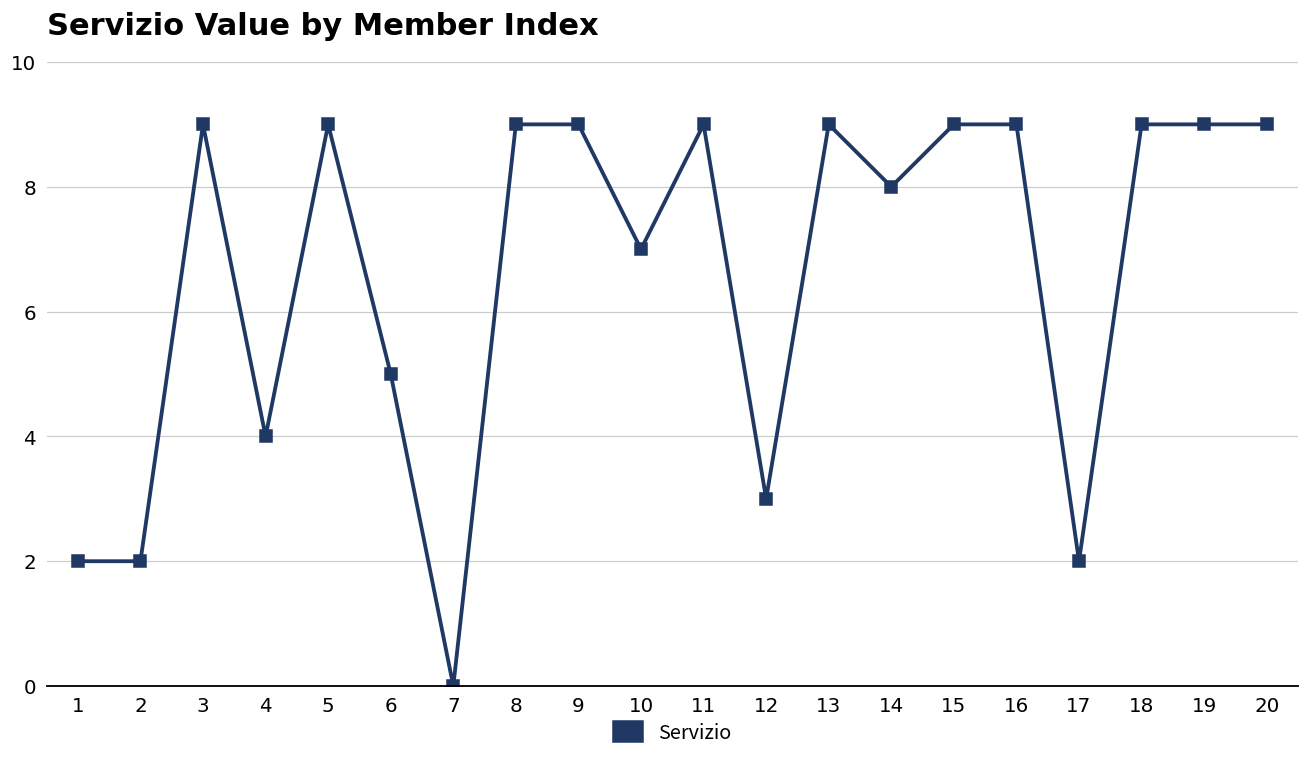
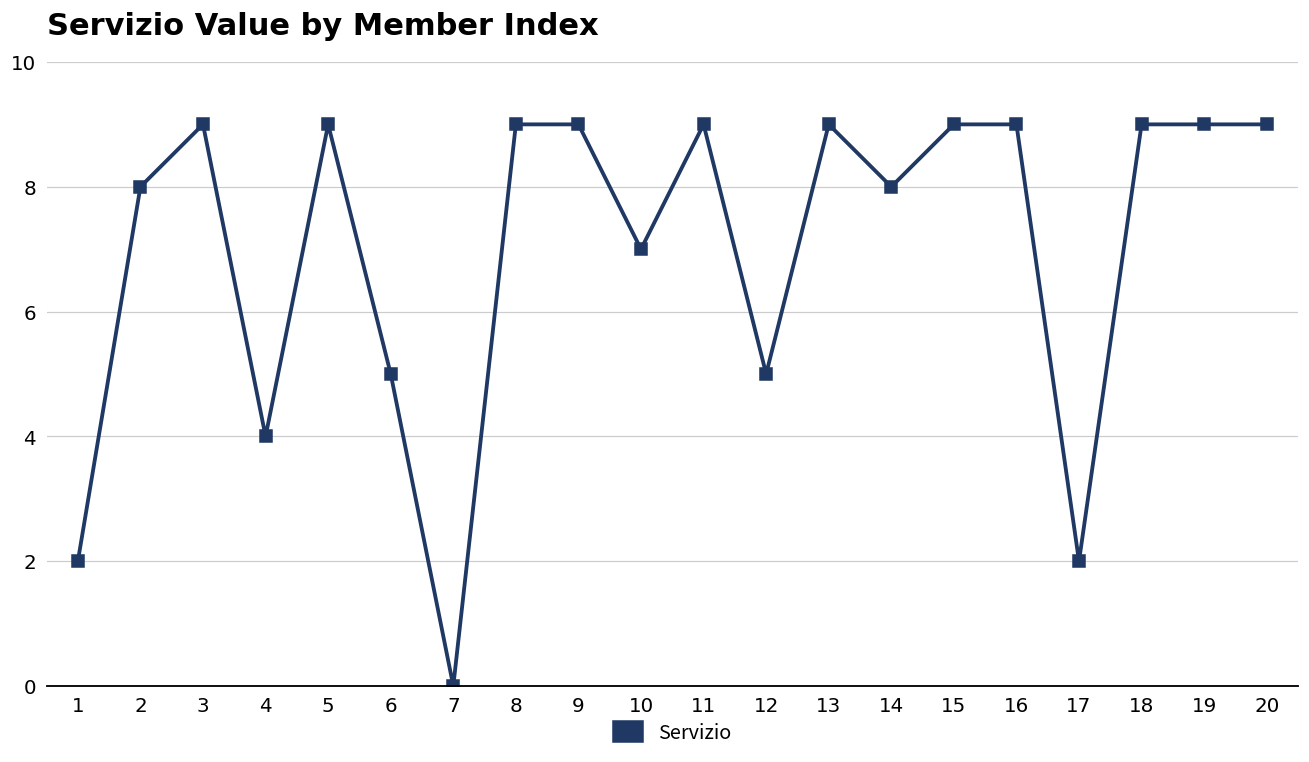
  {
    "1": 2,
-   "2": 2,
+   "2": 8,
    "3": 9,
    "4": 4,
    "5": 9,
    "6": 5,
    "7": 0,
    "8": 9,
    "9": 9,
    "10": 7,
    "11": 9,
-   "12": 3,
+   "12": 5,
    "13": 9,
    "14": 8,
    "15": 9,
    "16": 9,
    "17": 2,
    "18": 9,
    "19": 9,
    "20": 9
  }
